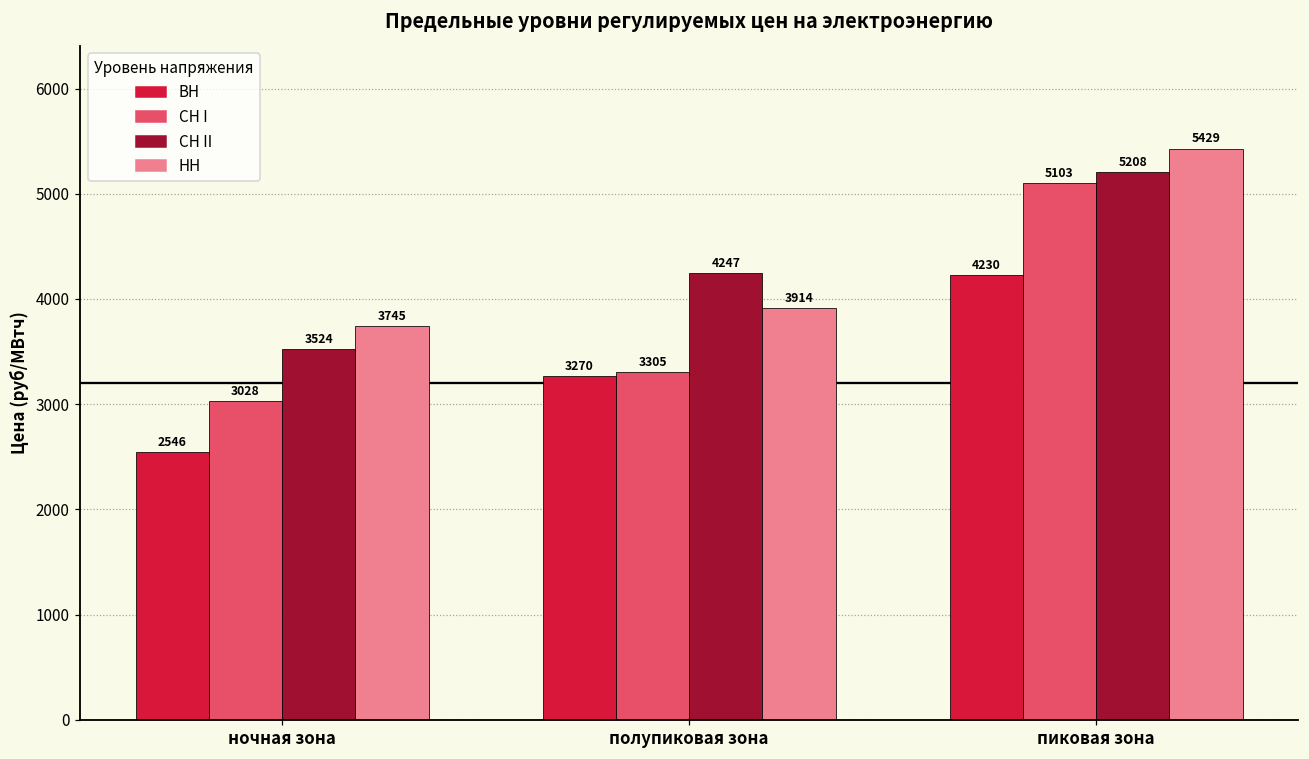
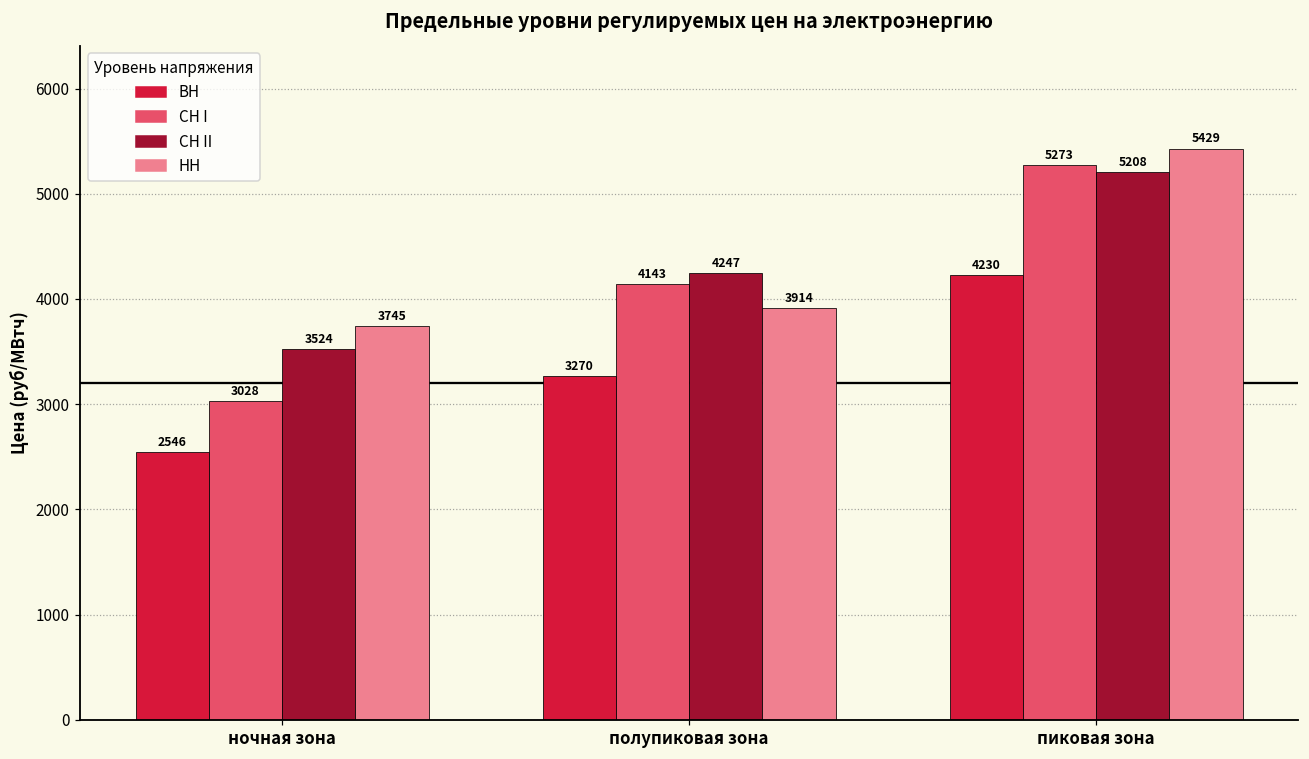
  {
    "СН I": {
      "ночная зона": 3028,
-     "полупиковая зона": 3305,
-     "пиковая зона": 5103
+     "полупиковая зона": 4143,
+     "пиковая зона": 5273
    },
    "НН": {
      "ночная зона": 3745,
      "полупиковая зона": 3914,
      "пиковая зона": 5429
    }
  }
